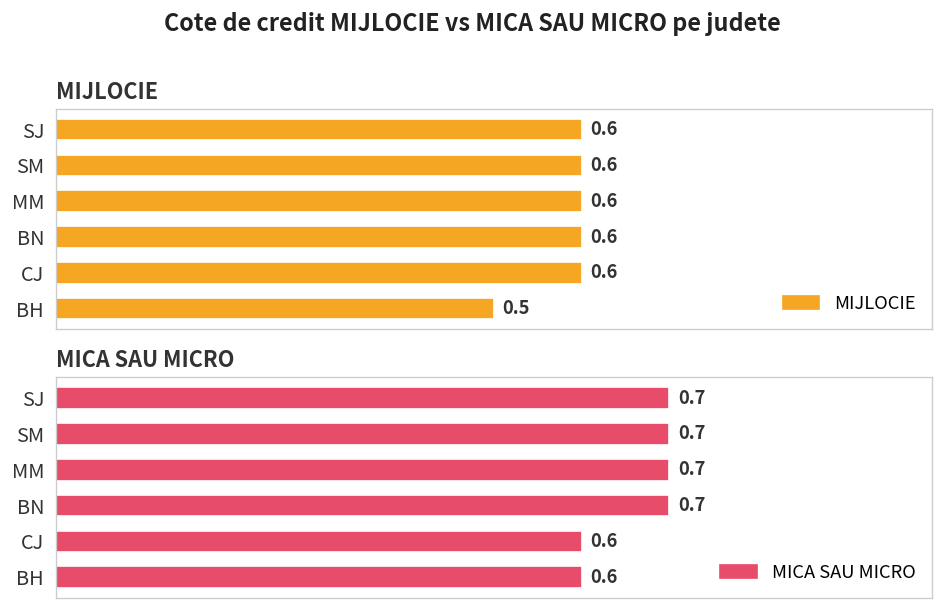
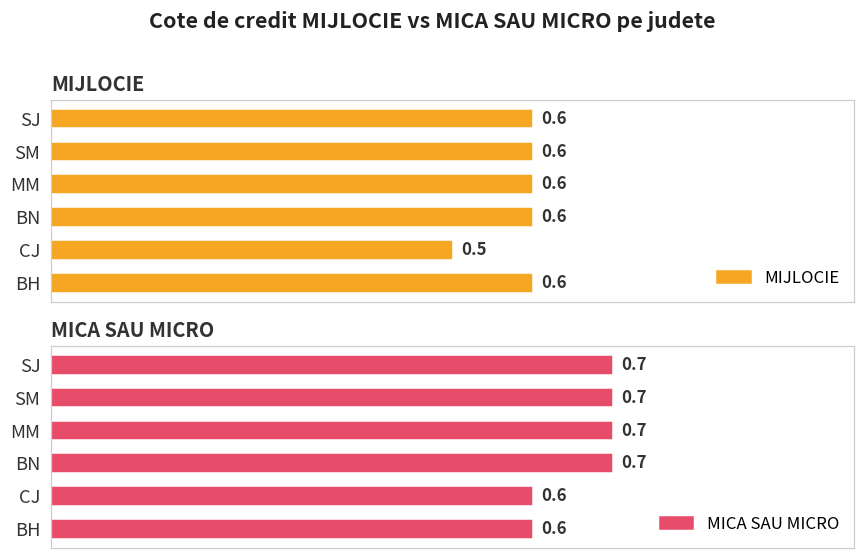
  {
    "MIJLOCIE": {
      "SJ": 0.6,
      "SM": 0.6,
      "MM": 0.6,
      "BN": 0.6,
-     "CJ": 0.6,
-     "BH": 0.5
+     "CJ": 0.5,
+     "BH": 0.6
    },
    "MICA SAU MICRO": {
      "SJ": 0.7,
      "SM": 0.7,
      "MM": 0.7,
      "BN": 0.7,
      "CJ": 0.6,
      "BH": 0.6
    }
  }
